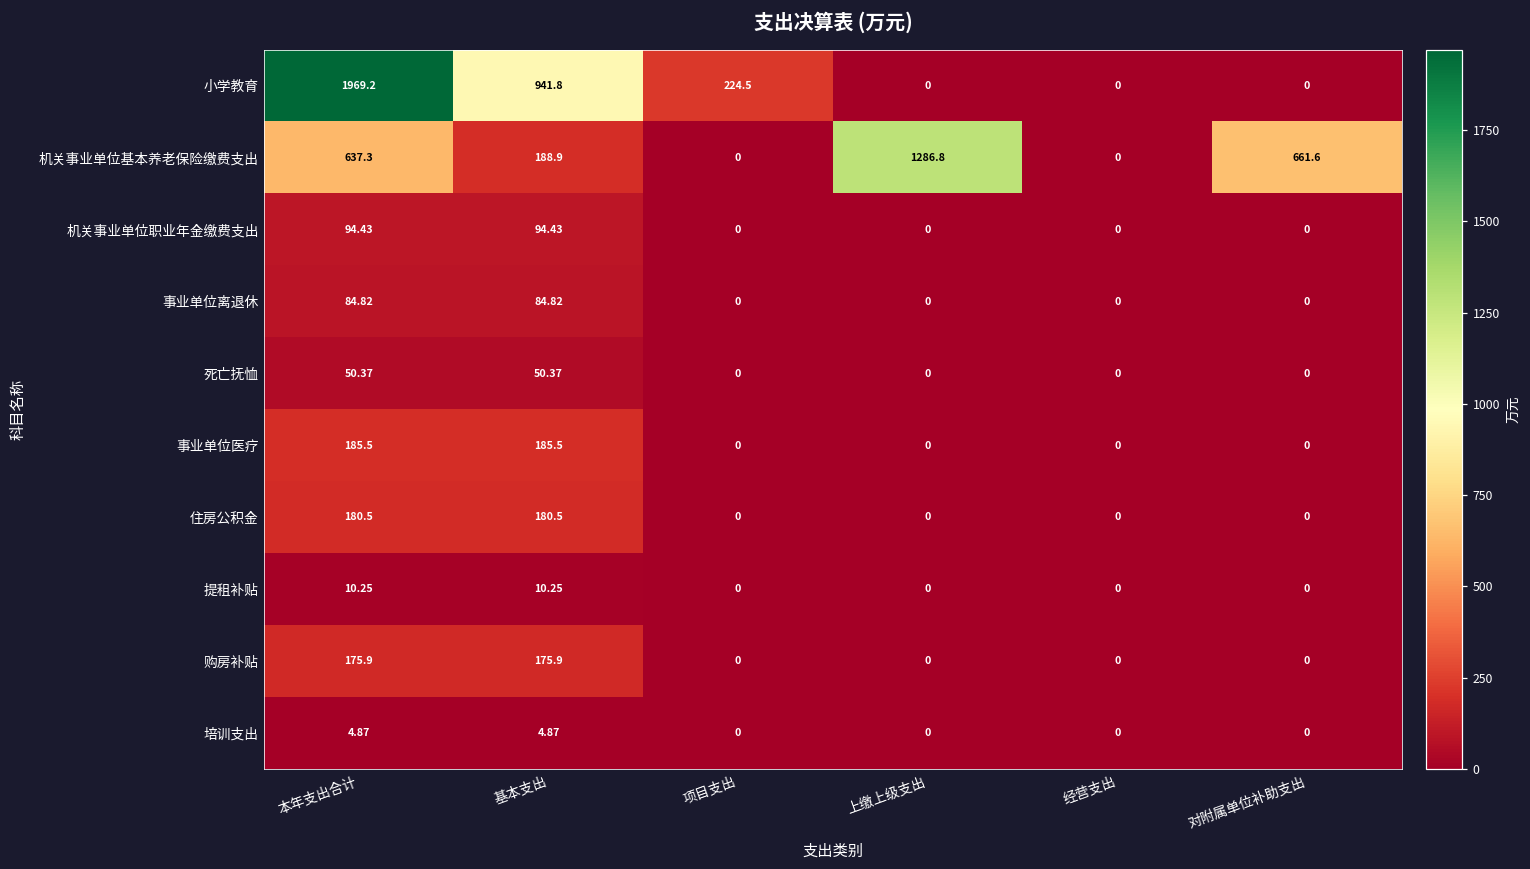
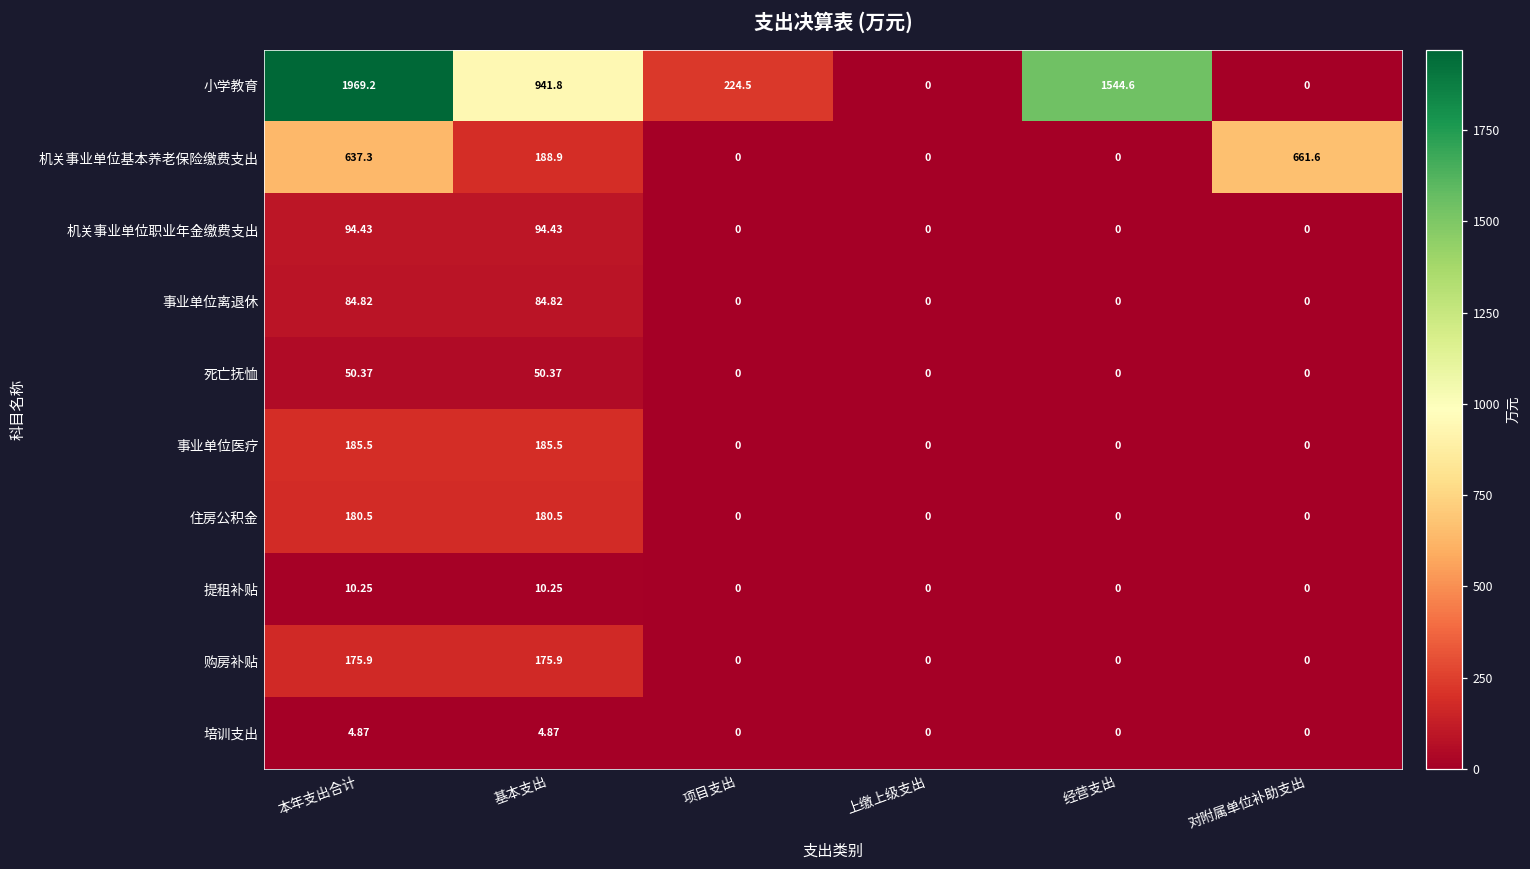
  {
    "小学教育": {
      "本年支出合计": 1969.2,
      "基本支出": 941.8,
      "项目支出": 224.5,
      "上缴上级支出": 0,
-     "经营支出": 0,
+     "经营支出": 1544.6,
      "对附属单位补助支出": 0
    },
    "机关事业单位基本养老保险缴费支出": {
      "本年支出合计": 637.3,
      "基本支出": 188.9,
      "项目支出": 0,
-     "上缴上级支出": 1286.8,
+     "上缴上级支出": 0,
      "经营支出": 0,
      "对附属单位补助支出": 661.6
    },
    "机关事业单位职业年金缴费支出": {
      "本年支出合计": 94.43,
      "基本支出": 94.43,
      "项目支出": 0,
      "上缴上级支出": 0,
      "经营支出": 0,
      "对附属单位补助支出": 0
    },
    "事业单位离退休": {
      "本年支出合计": 84.82,
      "基本支出": 84.82,
      "项目支出": 0,
      "上缴上级支出": 0,
      "经营支出": 0,
      "对附属单位补助支出": 0
    },
    "死亡抚恤": {
      "本年支出合计": 50.37,
      "基本支出": 50.37,
      "项目支出": 0,
      "上缴上级支出": 0,
      "经营支出": 0,
      "对附属单位补助支出": 0
    },
    "事业单位医疗": {
      "本年支出合计": 185.5,
      "基本支出": 185.5,
      "项目支出": 0,
      "上缴上级支出": 0,
      "经营支出": 0,
      "对附属单位补助支出": 0
    },
    "住房公积金": {
      "本年支出合计": 180.5,
      "基本支出": 180.5,
      "项目支出": 0,
      "上缴上级支出": 0,
      "经营支出": 0,
      "对附属单位补助支出": 0
    },
    "提租补贴": {
      "本年支出合计": 10.25,
      "基本支出": 10.25,
      "项目支出": 0,
      "上缴上级支出": 0,
      "经营支出": 0,
      "对附属单位补助支出": 0
    },
    "购房补贴": {
      "本年支出合计": 175.9,
      "基本支出": 175.9,
      "项目支出": 0,
      "上缴上级支出": 0,
      "经营支出": 0,
      "对附属单位补助支出": 0
    },
    "培训支出": {
      "本年支出合计": 4.87,
      "基本支出": 4.87,
      "项目支出": 0,
      "上缴上级支出": 0,
      "经营支出": 0,
      "对附属单位补助支出": 0
    }
  }
